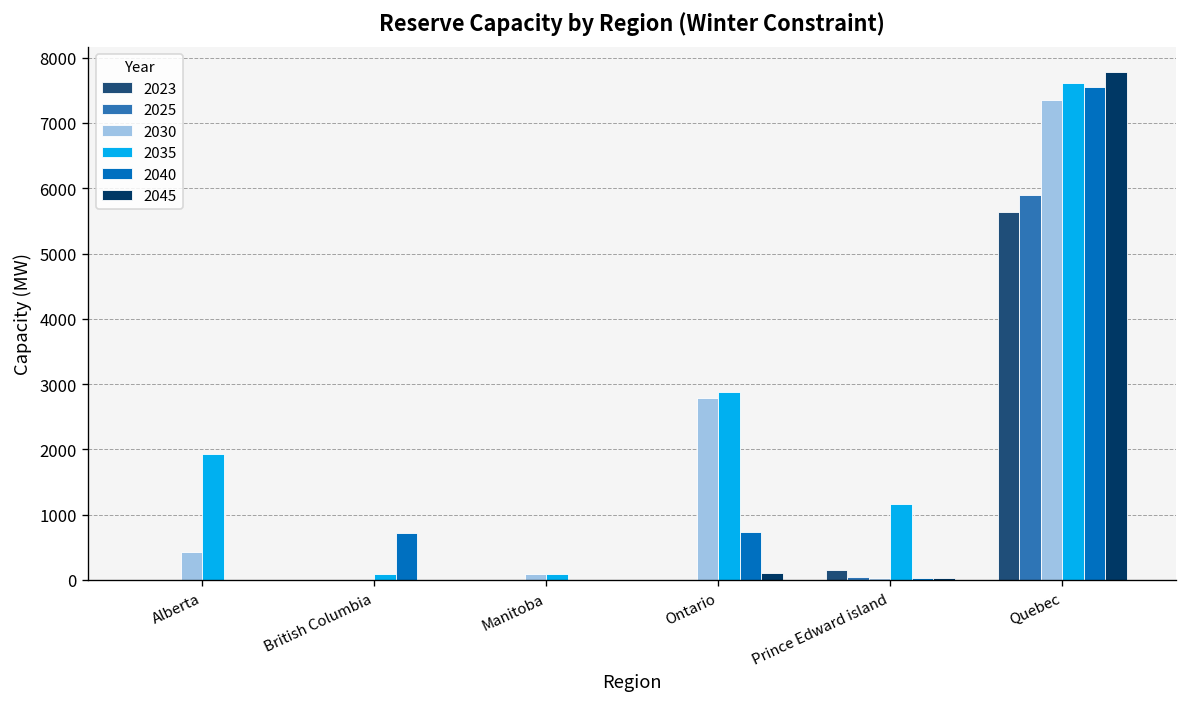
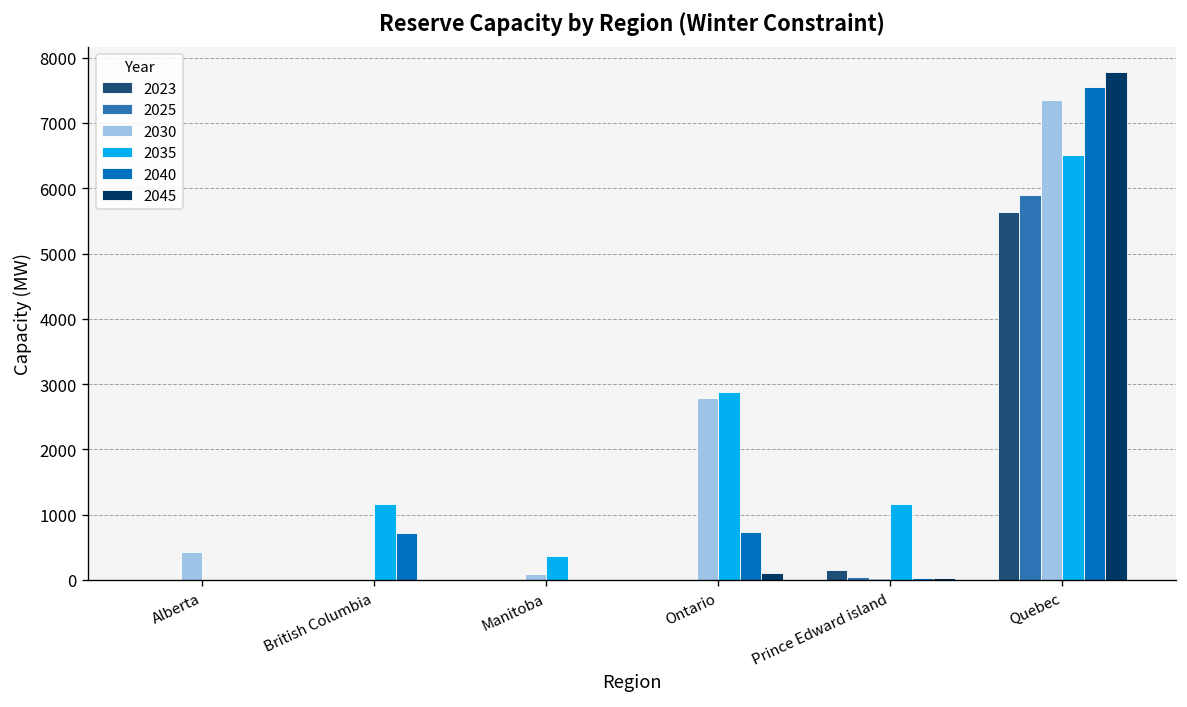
  {
    "2030": {
      "Alberta": 400,
      "British Columbia": 0,
      "Manitoba": 100,
      "Ontario": 2800,
      "Quebec": 7300
    },
    "2035": {
-     "Alberta": 1900,
-     "British Columbia": 100,
-     "Manitoba": 100,
+     "Alberta": 0,
+     "British Columbia": 1200,
+     "Manitoba": 400,
      "Ontario": 2900,
      "Prince Edward island": 1200,
-     "Quebec": 7600
+     "Quebec": 6500
    }
  }
